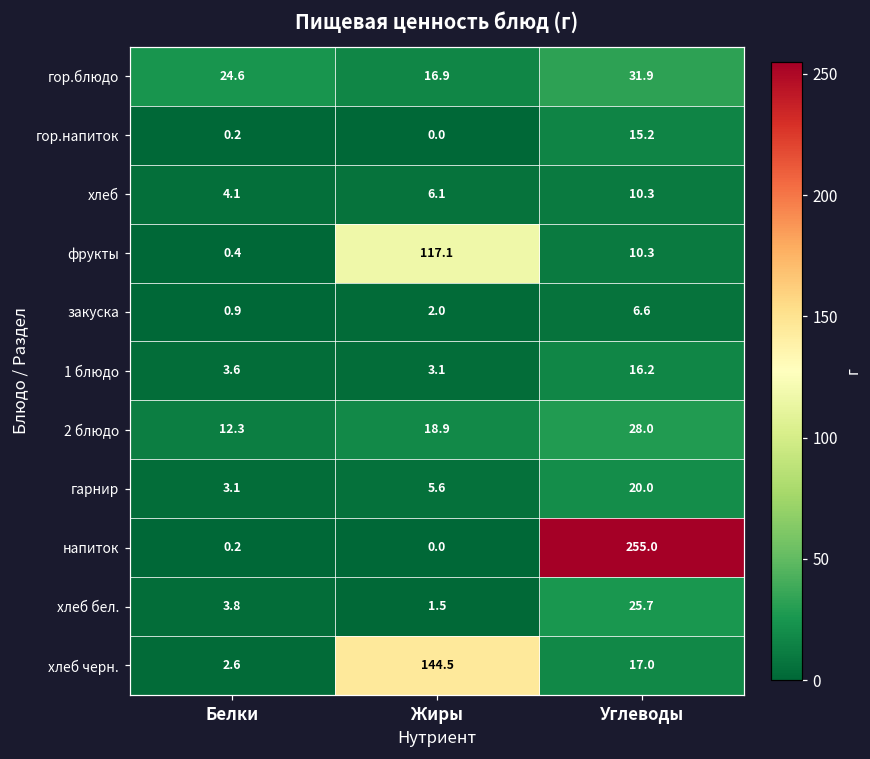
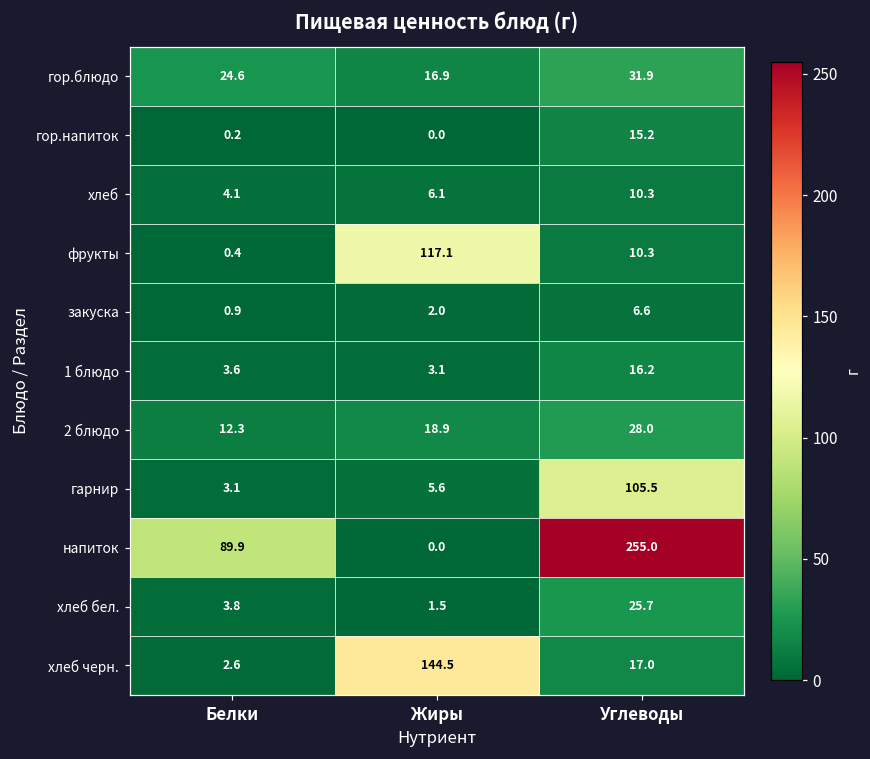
  {
    "гор.блюдо": {
      "Белки": 24.6,
      "Жиры": 16.9,
      "Углеводы": 31.9
    },
    "гор.напиток": {
      "Белки": 0.2,
      "Жиры": 0.0,
      "Углеводы": 15.2
    },
    "хлеб": {
      "Белки": 4.1,
      "Жиры": 6.1,
      "Углеводы": 10.3
    },
    "фрукты": {
      "Белки": 0.4,
      "Жиры": 117.1,
      "Углеводы": 10.3
    },
    "закуска": {
      "Белки": 0.9,
      "Жиры": 2.0,
      "Углеводы": 6.6
    },
    "1 блюдо": {
      "Белки": 3.6,
      "Жиры": 3.1,
      "Углеводы": 16.2
    },
    "2 блюдо": {
      "Белки": 12.3,
      "Жиры": 18.9,
      "Углеводы": 28.0
    },
    "гарнир": {
      "Белки": 3.1,
      "Жиры": 5.6,
-     "Углеводы": 20.0
+     "Углеводы": 105.5
    },
    "напиток": {
-     "Белки": 0.2,
+     "Белки": 89.9,
      "Жиры": 0.0,
      "Углеводы": 255.0
    },
    "хлеб бел.": {
      "Белки": 3.8,
      "Жиры": 1.5,
      "Углеводы": 25.7
    },
    "хлеб черн.": {
      "Белки": 2.6,
      "Жиры": 144.5,
      "Углеводы": 17.0
    }
  }
